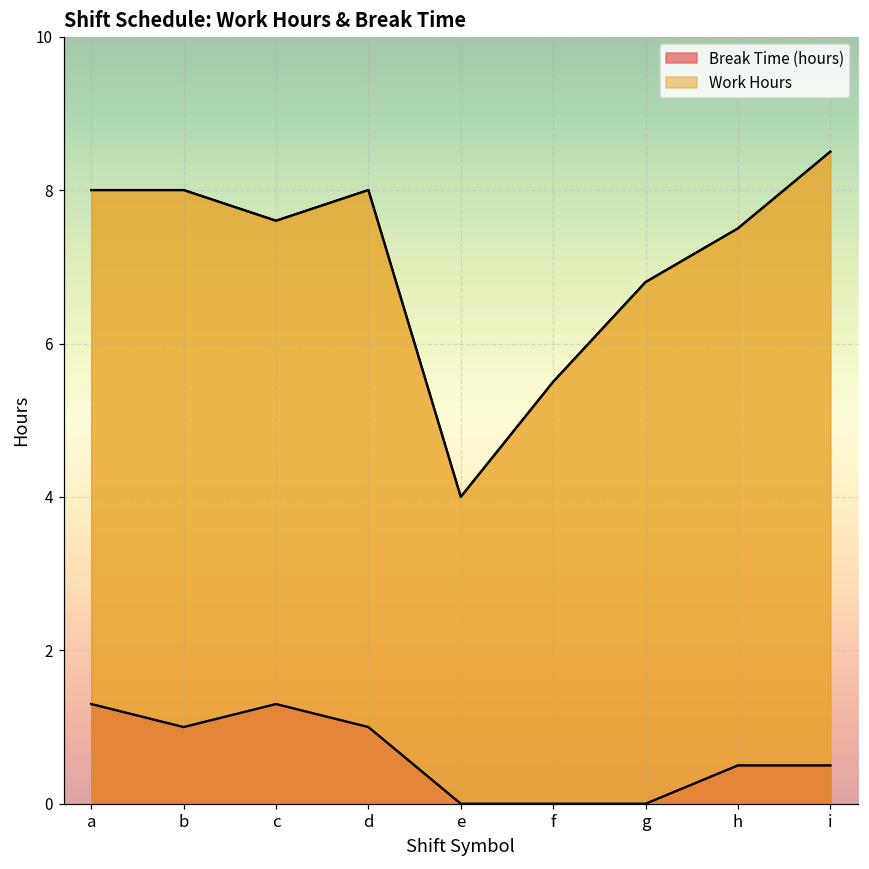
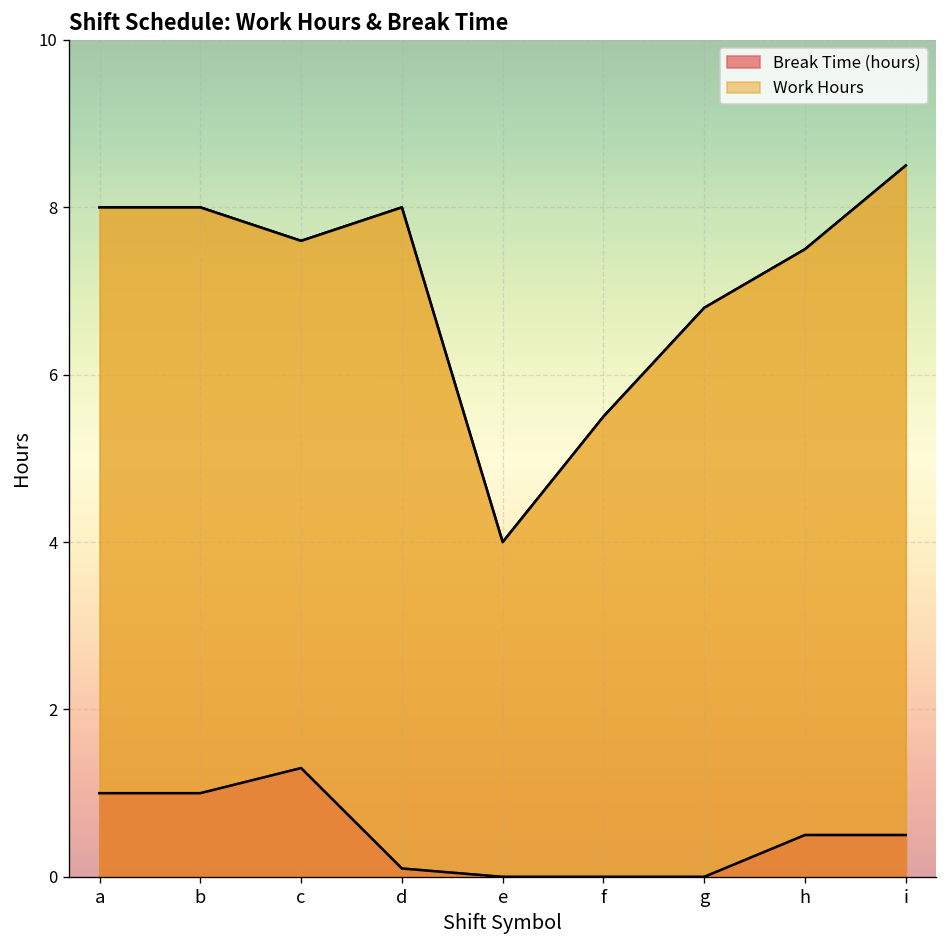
  {
    "Break Time (hours)": {
-     "a": 1.3,
+     "a": 1.0,
      "b": 1.0,
      "c": 1.3,
-     "d": 1.0,
+     "d": 0.1,
      "e": 0.0,
      "f": 0.0,
      "g": 0.0,
      "h": 0.5,
      "i": 0.5
    },
    "Work Hours": {
      "a": 8.0,
      "b": 8.0,
      "c": 7.6,
      "d": 8.0,
      "e": 4.0,
      "f": 5.5,
      "g": 6.8,
      "h": 7.5,
      "i": 8.5
    }
  }
